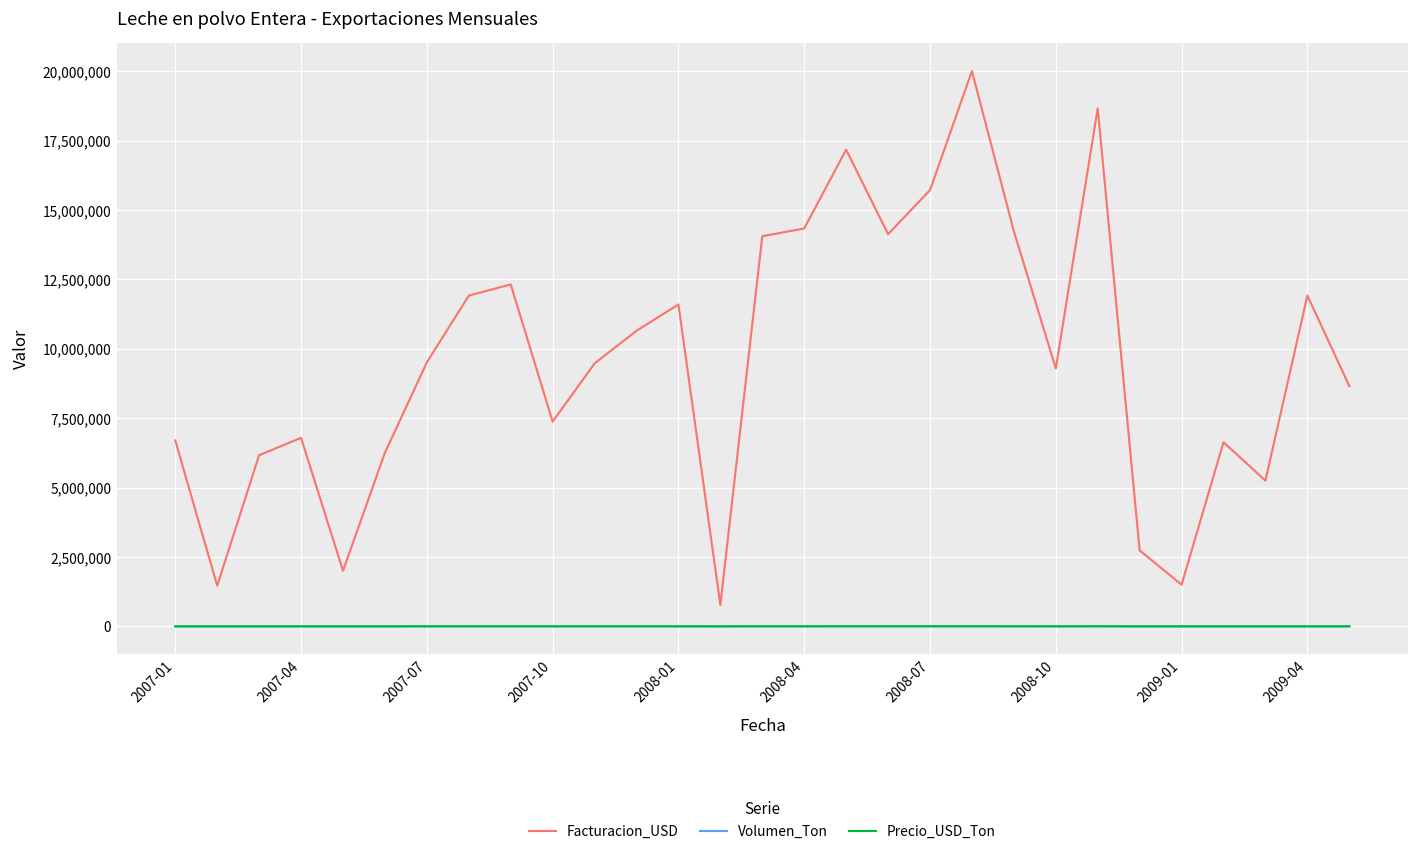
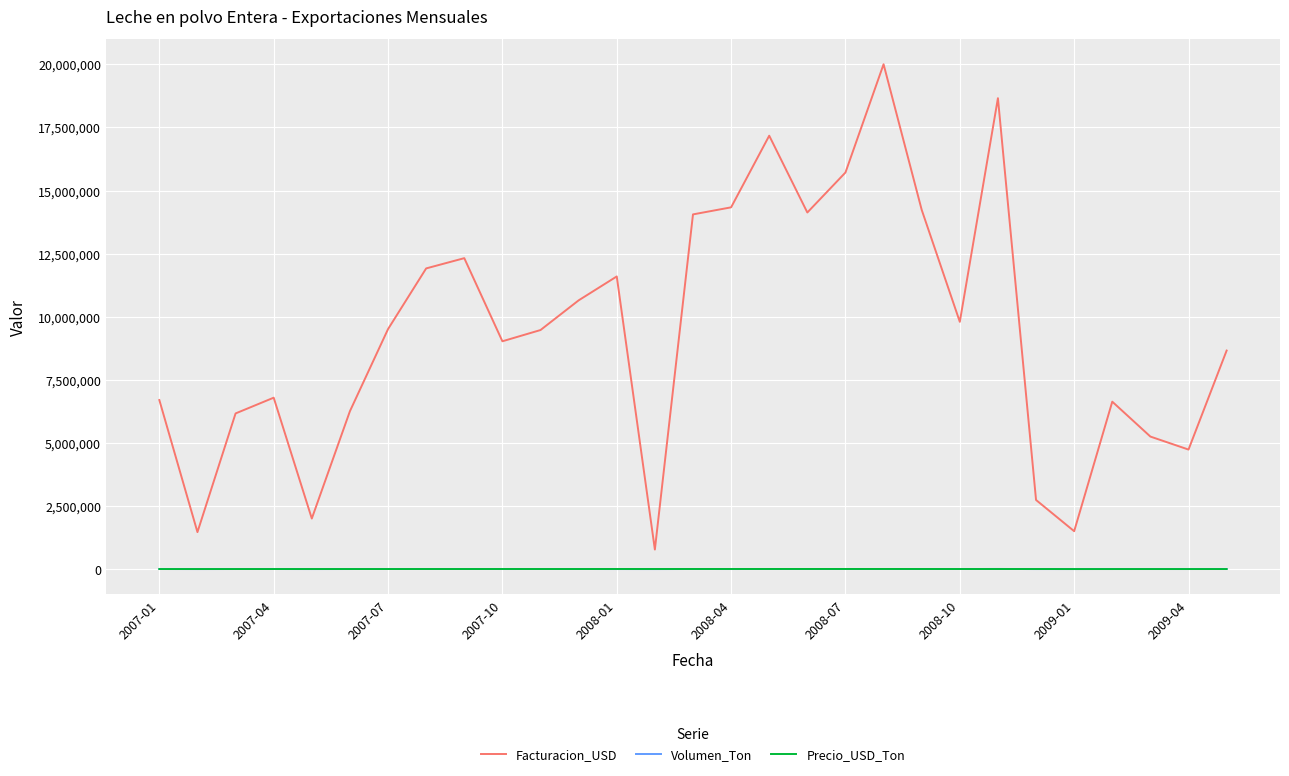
  {
    "Facturacion_USD": {
      "2007-01": "6,700,000",
      "2007-04": "6,800,000",
      "2007-07": "9,500,000",
-     "2007-10": "7,400,000",
+     "2007-10": "9,000,000",
      "2008-01": "11,600,000",
      "2008-04": "14,300,000",
      "2008-07": "15,700,000",
-     "2008-10": "9,300,000",
+     "2008-10": "9,800,000",
      "2009-01": "1,500,000",
-     "2009-04": "11,900,000"
+     "2009-04": "4,700,000"
    },
    "Precio_USD_Ton": {
      "2007-01": "0",
      "2007-04": "0",
      "2007-07": "0",
      "2007-10": "0",
      "2008-01": "0",
      "2008-04": "0",
      "2008-07": "0",
      "2008-10": "0",
      "2009-01": "0",
      "2009-04": "0"
    }
  }
